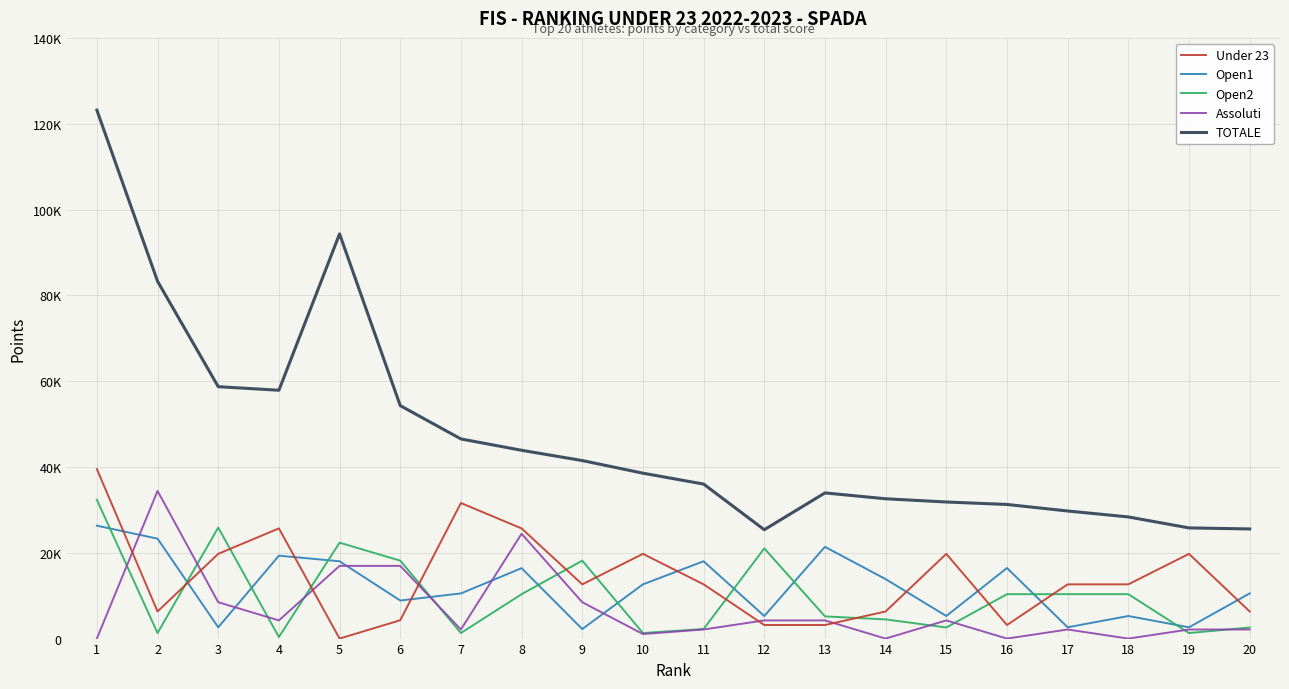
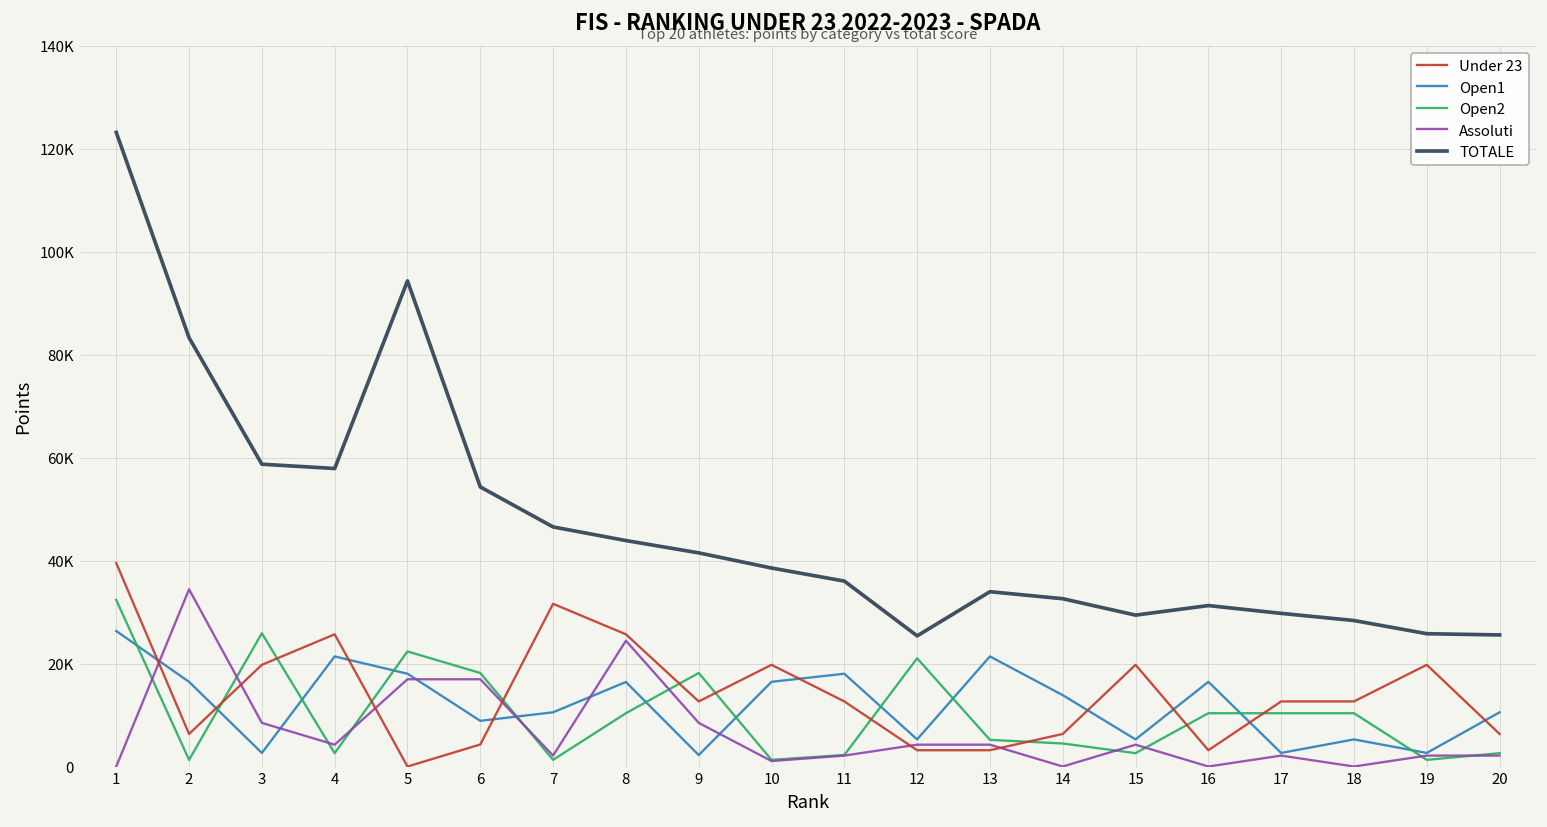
  {
    "Under 23": {
      "1": 40000,
      "2": 6000,
      "3": 20000,
      "4": 26000,
      "5": 0,
      "6": 4000,
      "7": 32000,
      "8": 26000,
      "9": 13000,
      "10": 20000,
      "11": 13000,
      "12": 3000,
      "13": 3000,
      "14": 6000,
      "15": 20000,
      "16": 3000,
      "17": 13000,
      "18": 13000,
      "19": 20000,
      "20": 6000
    },
    "Open1": {
      "1": 26000,
-     "2": 23000,
+     "2": 16000,
      "3": 3000,
-     "4": 19000,
+     "4": 21000,
      "5": 18000,
      "6": 9000,
      "7": 11000,
      "8": 16000,
      "9": 2000,
-     "10": 13000,
+     "10": 16000,
      "11": 18000,
      "12": 5000,
      "13": 21000,
      "14": 14000,
      "15": 5000,
      "16": 16000,
      "18": 5000,
      "20": 11000
    },
    "Open2": {
      "1": 32000,
      "2": 1000,
      "3": 26000,
-     "4": 0,
+     "4": 3000,
      "5": 22000,
      "6": 18000,
      "7": 1000,
      "8": 10000,
      "9": 18000,
      "12": 21000,
      "13": 5000,
      "14": 4000,
      "15": 3000,
      "16": 10000,
      "17": 10000,
      "18": 10000,
      "19": 1000
    },
    "Assoluti": {
      "1": 0,
      "2": 34000,
      "3": 8000,
      "4": 4000,
      "5": 17000,
      "6": 17000,
      "7": 2000,
      "8": 24000,
      "9": 8000,
      "12": 4000,
      "13": 4000,
      "14": 0,
      "15": 4000,
      "16": 0,
      "18": 0
    },
    "TOTALE": {
      "1": 123000,
      "2": 83000,
      "3": 59000,
      "4": 58000,
      "5": 94000,
      "6": 54000,
      "7": 47000,
      "8": 44000,
      "9": 41000,
      "10": 39000,
      "11": 36000,
      "12": 25000,
      "13": 34000,
      "14": 33000,
-     "15": 32000,
+     "15": 29000,
      "16": 31000,
      "17": 30000,
      "18": 28000,
      "19": 26000,
      "20": 26000
    }
  }
